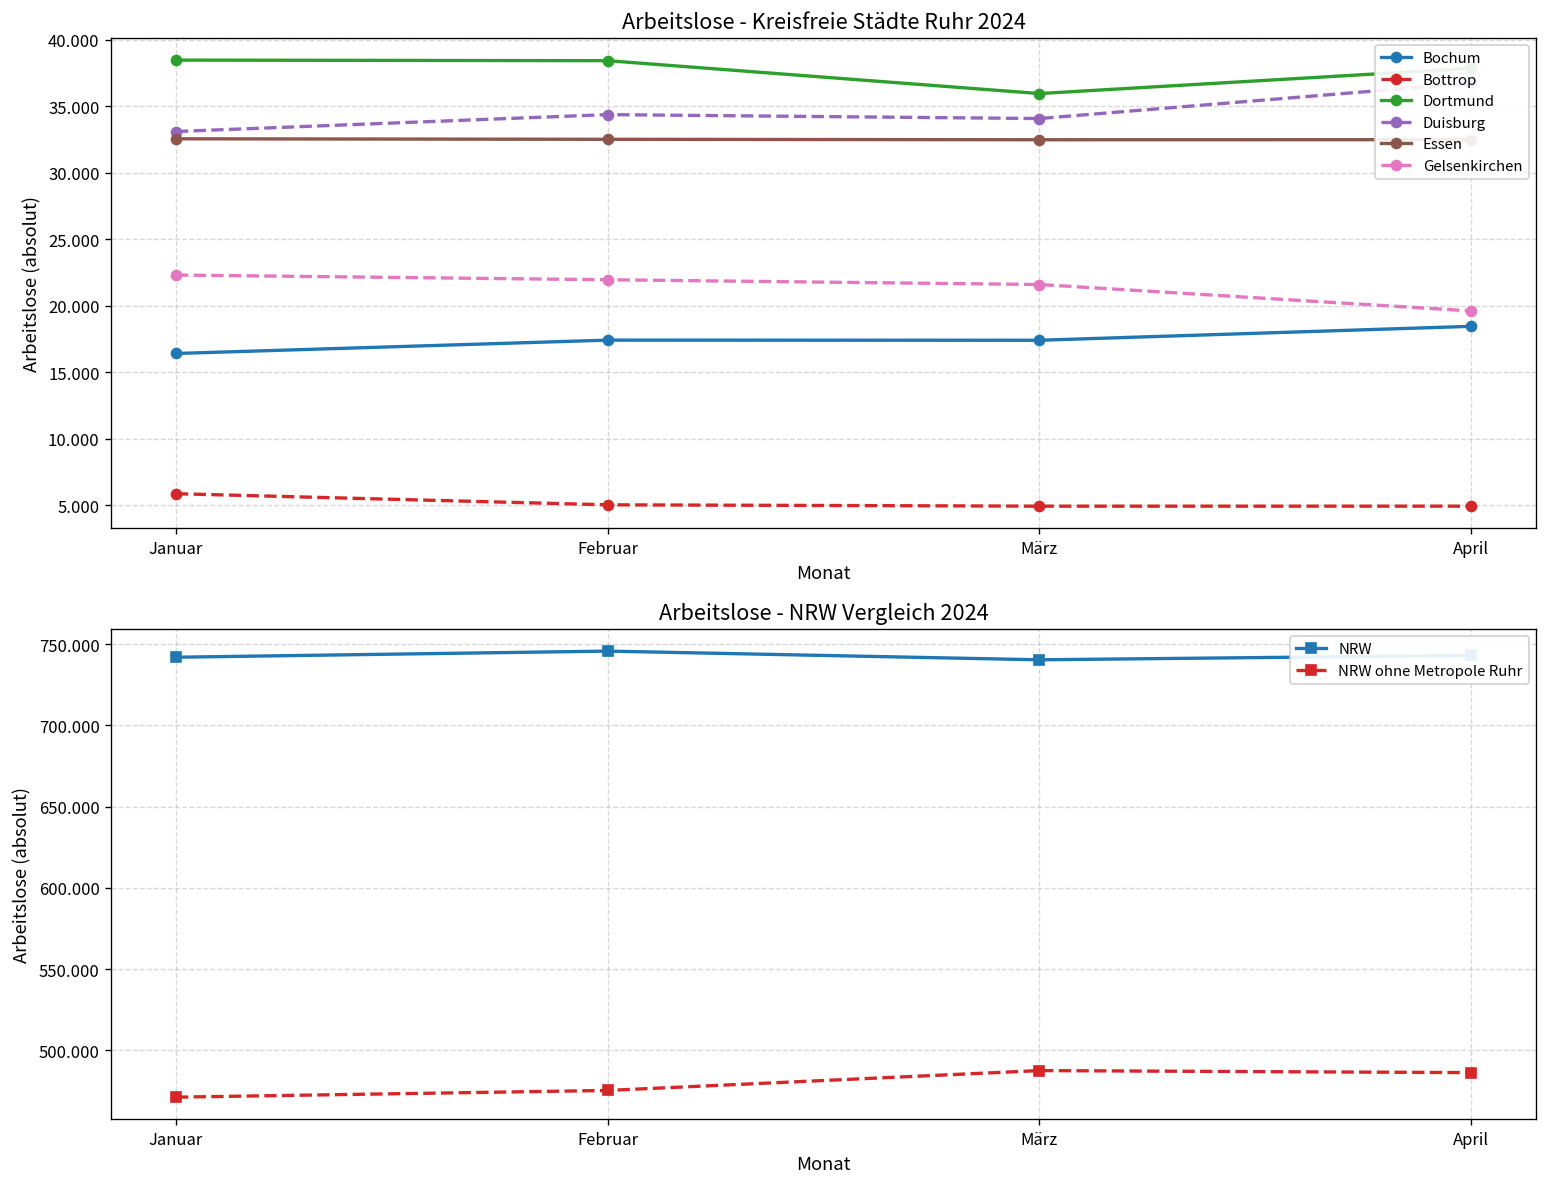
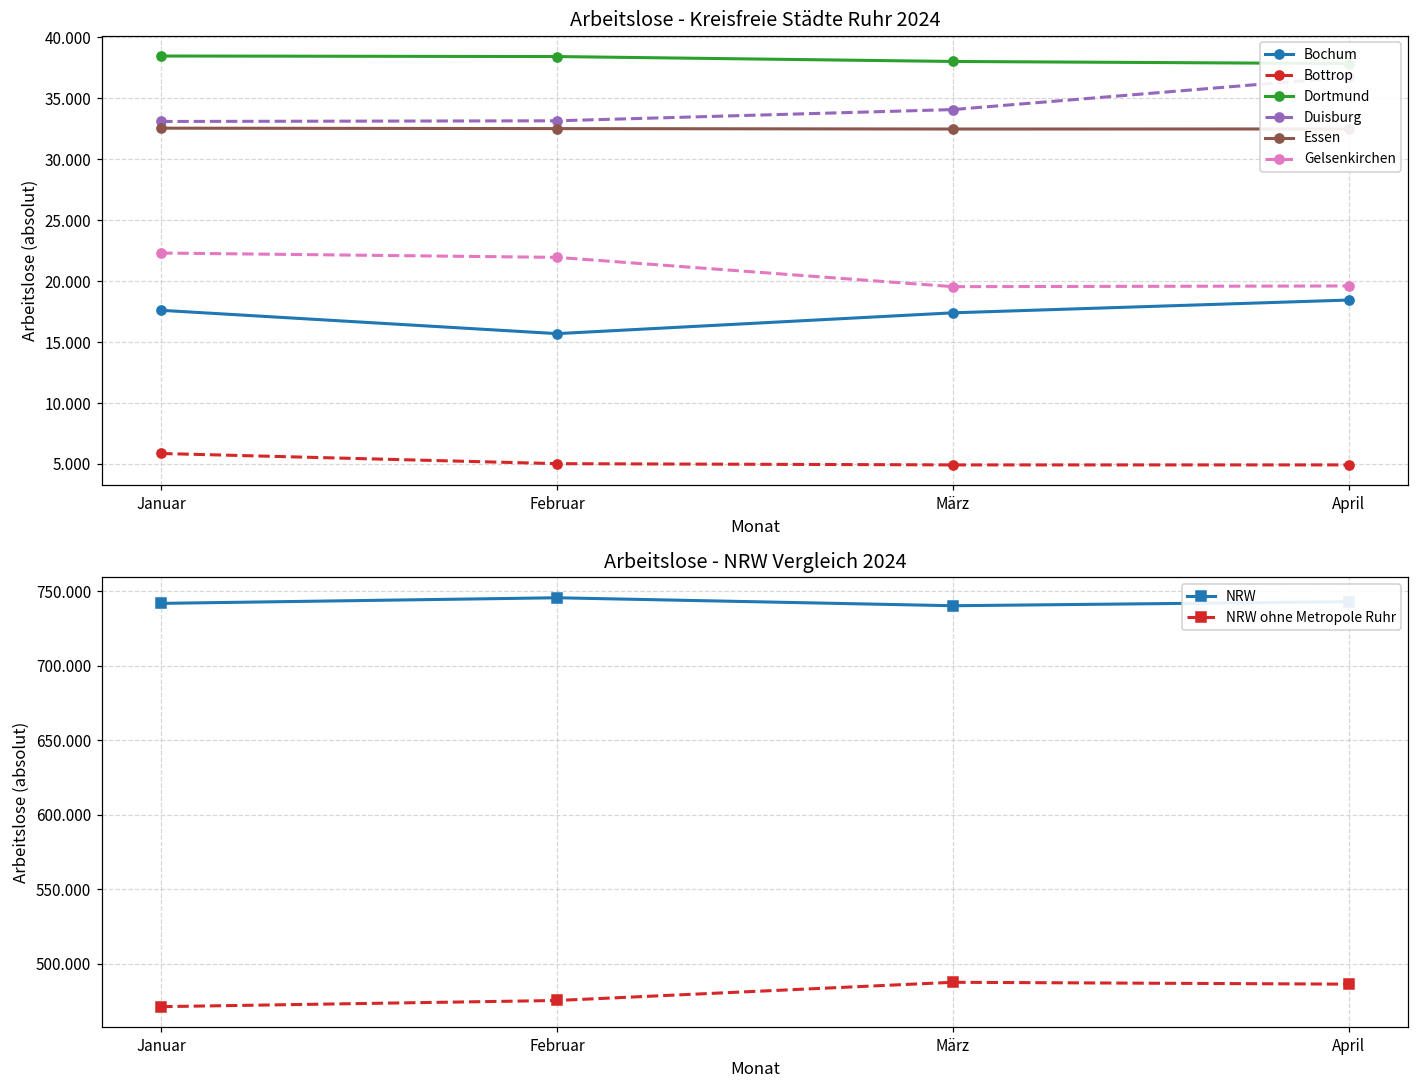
  {
    "Arbeitslose - Kreisfreie Städte Ruhr 2024": {
      "Bochum": {
-       "Januar": 16.4,
-       "Februar": 17.4,
+       "Januar": 17.6,
+       "Februar": 15.7,
        "März": 17.4,
        "April": 18.5
      },
      "Bottrop": {
        "Januar": 5.9,
        "Februar": 5.0,
        "März": 4.9,
        "April": 4.9
      },
      "Dortmund": {
        "Januar": 38.5,
        "Februar": 38.4,
-       "März": 36.0
+       "März": 38.0
      },
      "Duisburg": {
        "Januar": 33.1,
-       "Februar": 34.4,
+       "Februar": 33.2,
        "März": 34.1
      },
      "Essen": {
        "Januar": 32.6,
        "Februar": 32.5,
        "März": 32.5
      },
      "Gelsenkirchen": {
        "Januar": 22.3,
        "Februar": 22.0,
-       "März": 21.6,
+       "März": 19.5,
        "April": 19.6
      }
    },
    "Arbeitslose - NRW Vergleich 2024": {
      "NRW": {
        "Januar": 742,
        "Februar": 746,
        "März": 740
      },
      "NRW ohne Metropole Ruhr": {
        "Januar": 471,
        "Februar": 475,
        "März": 488,
        "April": 486
      }
    }
  }
